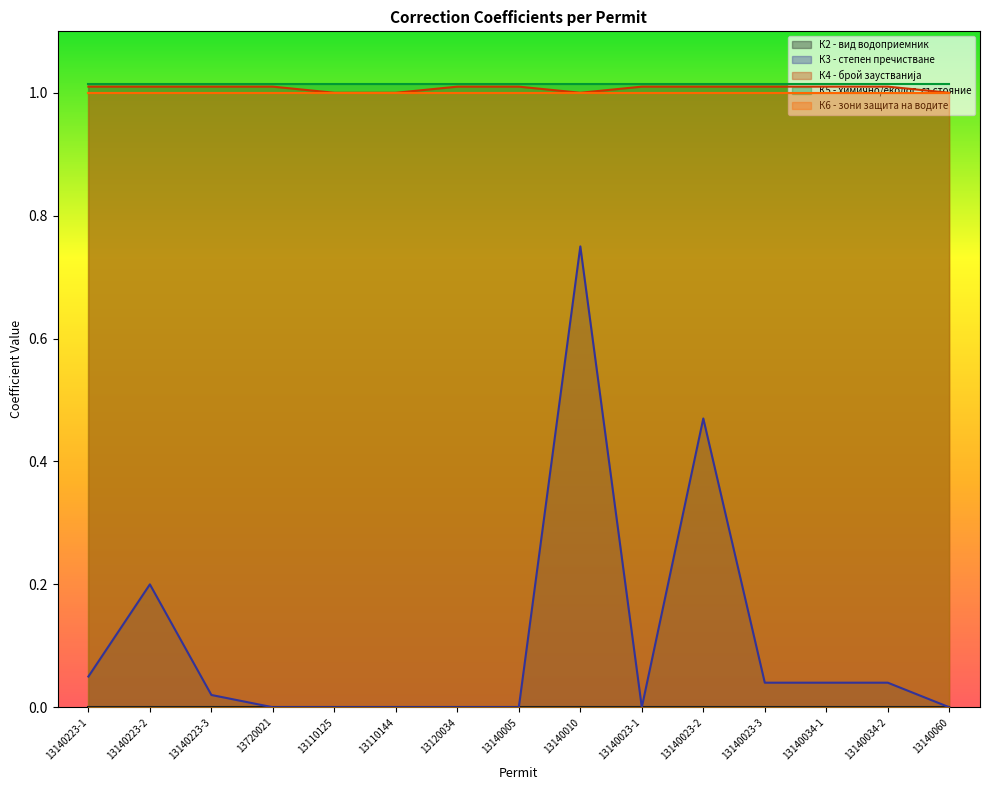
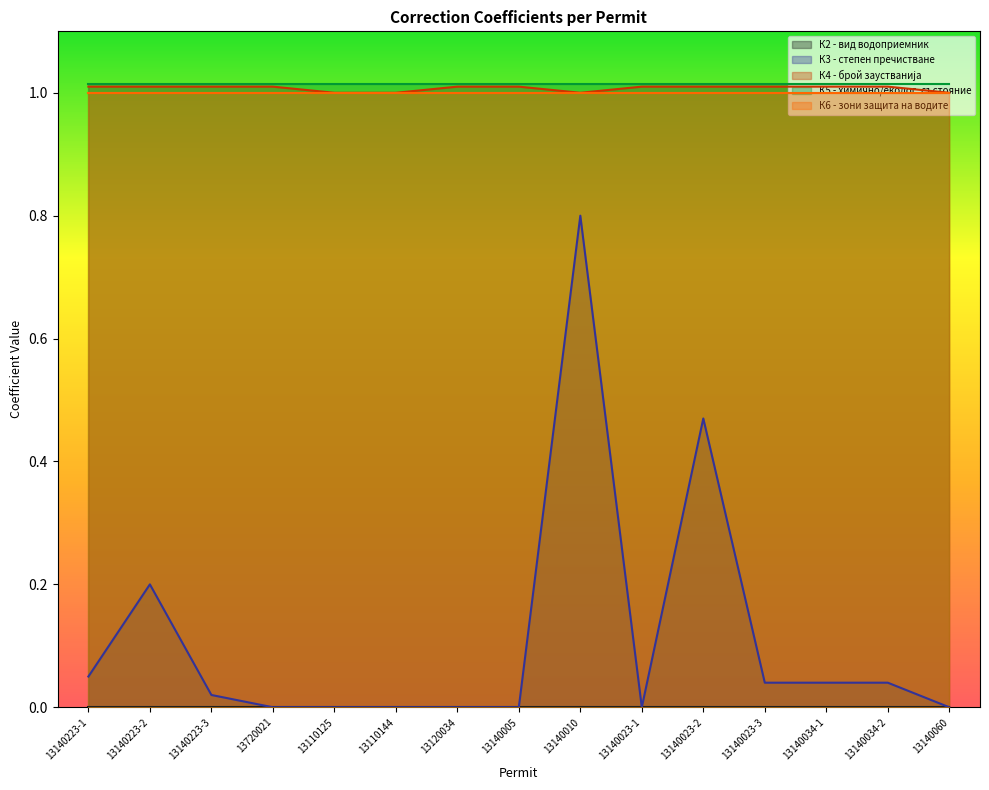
  {
    "К2 - вид водоприемник": {
      "13140223-1": 0.00,
      "13140223-2": 0.00,
      "13140223-3": 0.00,
      "13140010": 0.00,
      "13140023-2": 0.00,
      "13140023-3": 0.00,
      "13140034-1": 0.00,
      "13140034-2": 0.00
    },
    "К3 - степен пречистване": {
      "13140223-1": 0.05,
      "13140223-2": 0.20,
      "13140223-3": 0.02,
-     "13140010": 0.75,
+     "13140010": 0.80,
      "13140023-2": 0.47,
      "13140023-3": 0.04,
      "13140034-1": 0.04,
      "13140034-2": 0.04
    },
    "К5 - химично/еколог. състояние": {
      "13140223-1": 1.02,
      "13140223-2": 1.02,
      "13140223-3": 1.02,
      "13720021": 1.02,
      "13110125": 1.02,
      "13110144": 1.02,
      "13120034": 1.02,
      "13140005": 1.02,
      "13140010": 1.02,
      "13140023-1": 1.02,
      "13140023-2": 1.02,
      "13140023-3": 1.02
    }
  }
